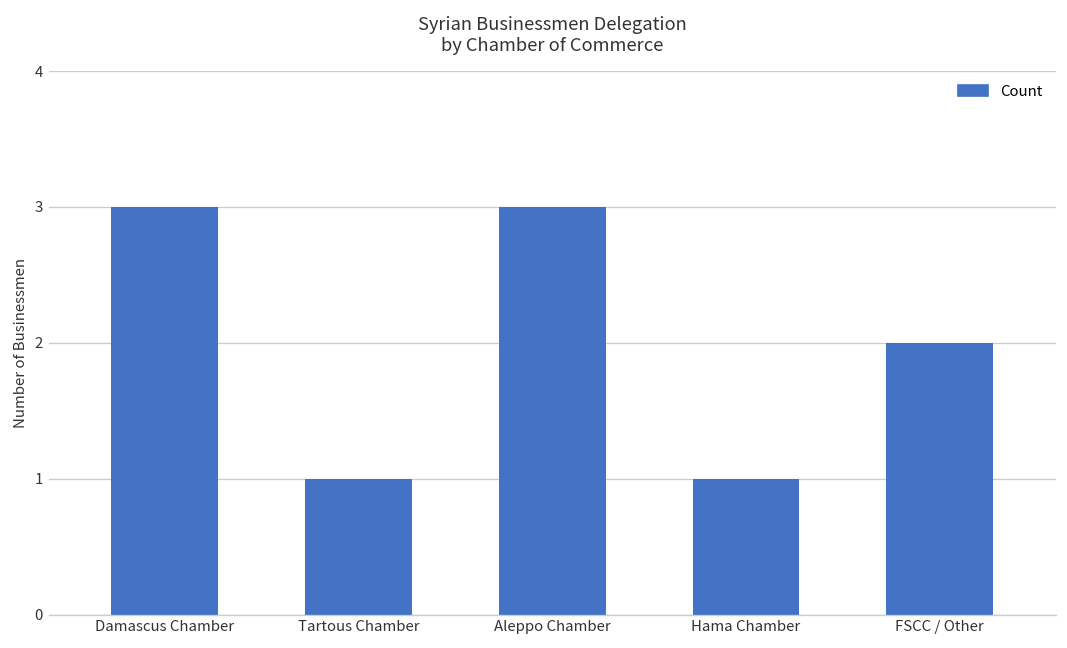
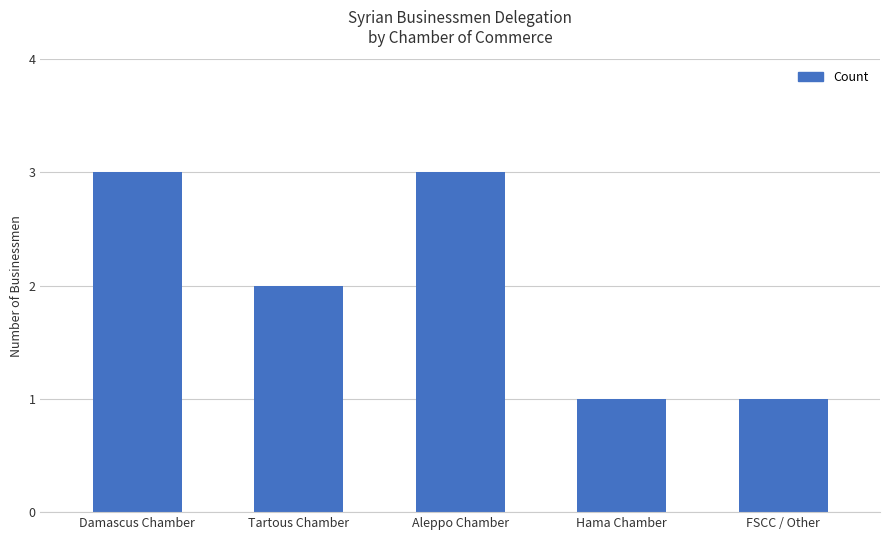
  {
    "Damascus Chamber": 3,
-   "Tartous Chamber": 1,
+   "Tartous Chamber": 2,
    "Aleppo Chamber": 3,
    "Hama Chamber": 1,
-   "FSCC / Other": 2
+   "FSCC / Other": 1
  }
